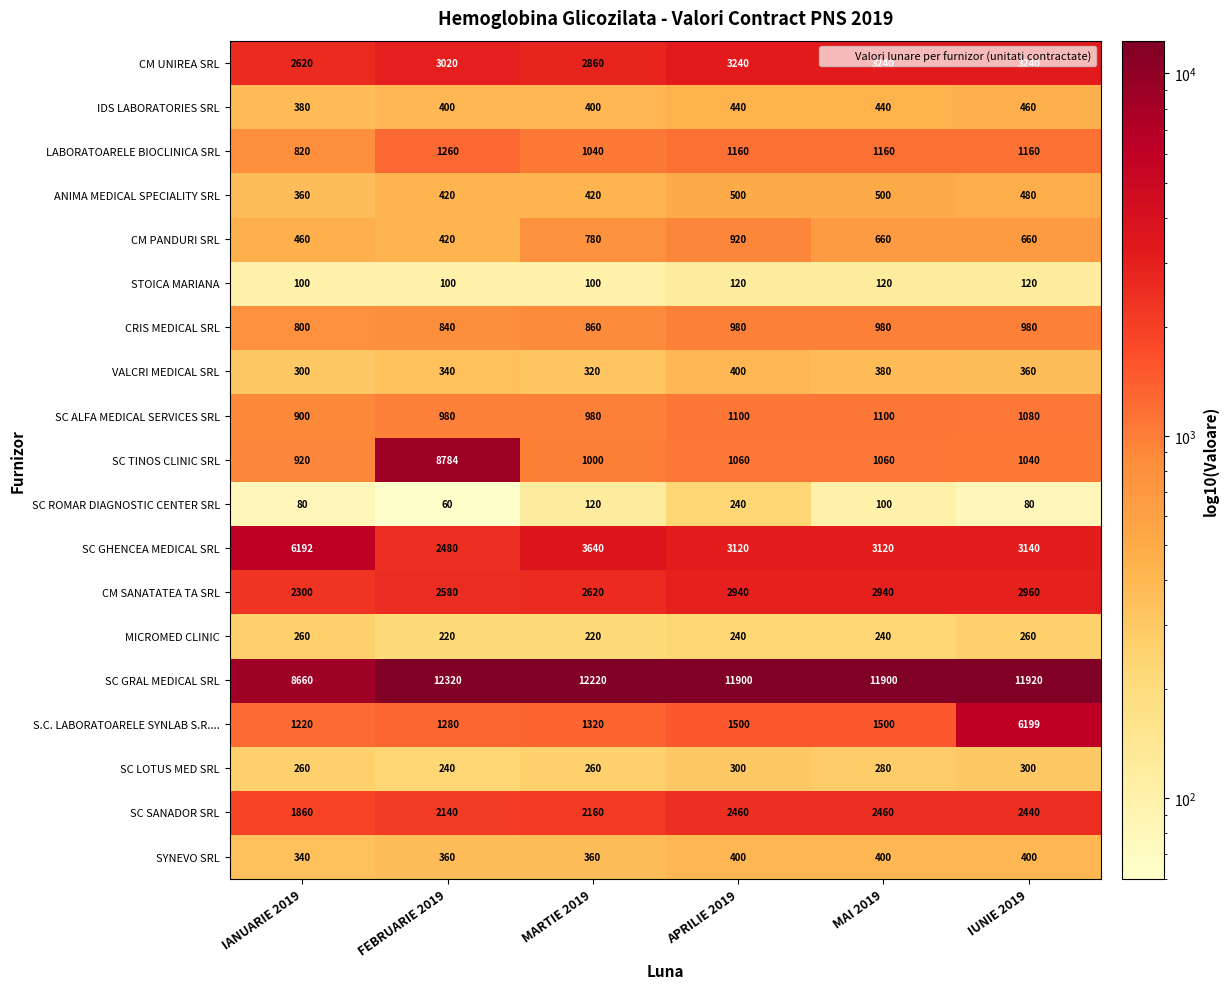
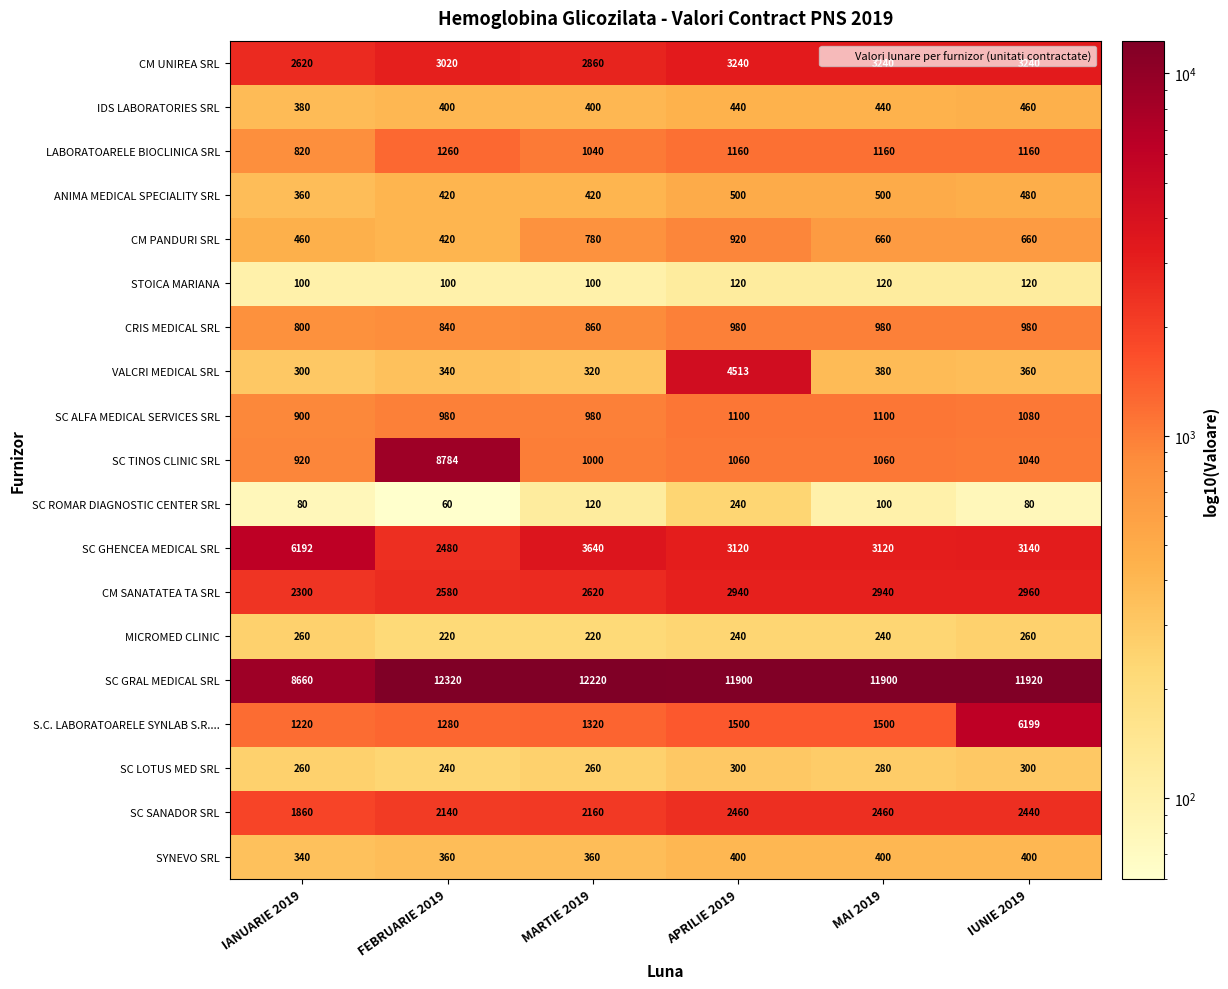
  {
    "CM UNIREA SRL": {
      "IANUARIE 2019": 2620,
      "FEBRUARIE 2019": 3020,
      "MARTIE 2019": 2860,
      "APRILIE 2019": 3240
    },
    "IDS LABORATORIES SRL": {
      "IANUARIE 2019": 380,
      "FEBRUARIE 2019": 400,
      "MARTIE 2019": 400,
      "APRILIE 2019": 440,
      "MAI 2019": 440,
      "IUNIE 2019": 460
    },
    "LABORATOARELE BIOCLINICA SRL": {
      "IANUARIE 2019": 820,
      "FEBRUARIE 2019": 1260,
      "MARTIE 2019": 1040,
      "APRILIE 2019": 1160,
      "MAI 2019": 1160,
      "IUNIE 2019": 1160
    },
    "ANIMA MEDICAL SPECIALITY SRL": {
      "IANUARIE 2019": 360,
      "FEBRUARIE 2019": 420,
      "MARTIE 2019": 420,
      "APRILIE 2019": 500,
      "MAI 2019": 500,
      "IUNIE 2019": 480
    },
    "CM PANDURI SRL": {
      "IANUARIE 2019": 460,
      "FEBRUARIE 2019": 420,
      "MARTIE 2019": 780,
      "APRILIE 2019": 920,
      "MAI 2019": 660,
      "IUNIE 2019": 660
    },
    "STOICA MARIANA": {
      "IANUARIE 2019": 100,
      "FEBRUARIE 2019": 100,
      "MARTIE 2019": 100,
      "APRILIE 2019": 120,
      "MAI 2019": 120,
      "IUNIE 2019": 120
    },
    "CRIS MEDICAL SRL": {
      "IANUARIE 2019": 800,
      "FEBRUARIE 2019": 840,
      "MARTIE 2019": 860,
      "APRILIE 2019": 980,
      "MAI 2019": 980,
      "IUNIE 2019": 980
    },
    "VALCRI MEDICAL SRL": {
      "IANUARIE 2019": 300,
      "FEBRUARIE 2019": 340,
      "MARTIE 2019": 320,
-     "APRILIE 2019": 400,
+     "APRILIE 2019": 4513,
      "MAI 2019": 380,
      "IUNIE 2019": 360
    },
    "SC ALFA MEDICAL SERVICES SRL": {
      "IANUARIE 2019": 900,
      "FEBRUARIE 2019": 980,
      "MARTIE 2019": 980,
      "APRILIE 2019": 1100,
      "MAI 2019": 1100,
      "IUNIE 2019": 1080
    },
    "SC TINOS CLINIC SRL": {
      "IANUARIE 2019": 920,
      "FEBRUARIE 2019": 8784,
      "MARTIE 2019": 1000,
      "APRILIE 2019": 1060,
      "MAI 2019": 1060,
      "IUNIE 2019": 1040
    },
    "SC ROMAR DIAGNOSTIC CENTER SRL": {
      "IANUARIE 2019": 80,
      "FEBRUARIE 2019": 60,
      "MARTIE 2019": 120,
      "APRILIE 2019": 240,
      "MAI 2019": 100,
      "IUNIE 2019": 80
    },
    "SC GHENCEA MEDICAL SRL": {
      "IANUARIE 2019": 6192,
      "FEBRUARIE 2019": 2480,
      "MARTIE 2019": 3640,
      "APRILIE 2019": 3120,
      "MAI 2019": 3120,
      "IUNIE 2019": 3140
    },
    "CM SANATATEA TA SRL": {
      "IANUARIE 2019": 2300,
      "FEBRUARIE 2019": 2580,
      "MARTIE 2019": 2620,
      "APRILIE 2019": 2940,
      "MAI 2019": 2940,
      "IUNIE 2019": 2960
    },
    "MICROMED CLINIC": {
      "IANUARIE 2019": 260,
      "FEBRUARIE 2019": 220,
      "MARTIE 2019": 220,
      "APRILIE 2019": 240,
      "MAI 2019": 240,
      "IUNIE 2019": 260
    },
    "SC GRAL MEDICAL SRL": {
      "IANUARIE 2019": 8660,
      "FEBRUARIE 2019": 12320,
      "MARTIE 2019": 12220,
      "APRILIE 2019": 11900,
      "MAI 2019": 11900,
      "IUNIE 2019": 11920
    },
    "S.C. LABORATOARELE SYNLAB S.R....": {
      "IANUARIE 2019": 1220,
      "FEBRUARIE 2019": 1280,
      "MARTIE 2019": 1320,
      "APRILIE 2019": 1500,
      "MAI 2019": 1500,
      "IUNIE 2019": 6199
    },
    "SC LOTUS MED SRL": {
      "IANUARIE 2019": 260,
      "FEBRUARIE 2019": 240,
      "MARTIE 2019": 260,
      "APRILIE 2019": 300,
      "MAI 2019": 280,
      "IUNIE 2019": 300
    },
    "SC SANADOR SRL": {
      "IANUARIE 2019": 1860,
      "FEBRUARIE 2019": 2140,
      "MARTIE 2019": 2160,
      "APRILIE 2019": 2460,
      "MAI 2019": 2460,
      "IUNIE 2019": 2440
    },
    "SYNEVO SRL": {
      "IANUARIE 2019": 340,
      "FEBRUARIE 2019": 360,
      "MARTIE 2019": 360,
      "APRILIE 2019": 400,
      "MAI 2019": 400,
      "IUNIE 2019": 400
    }
  }
